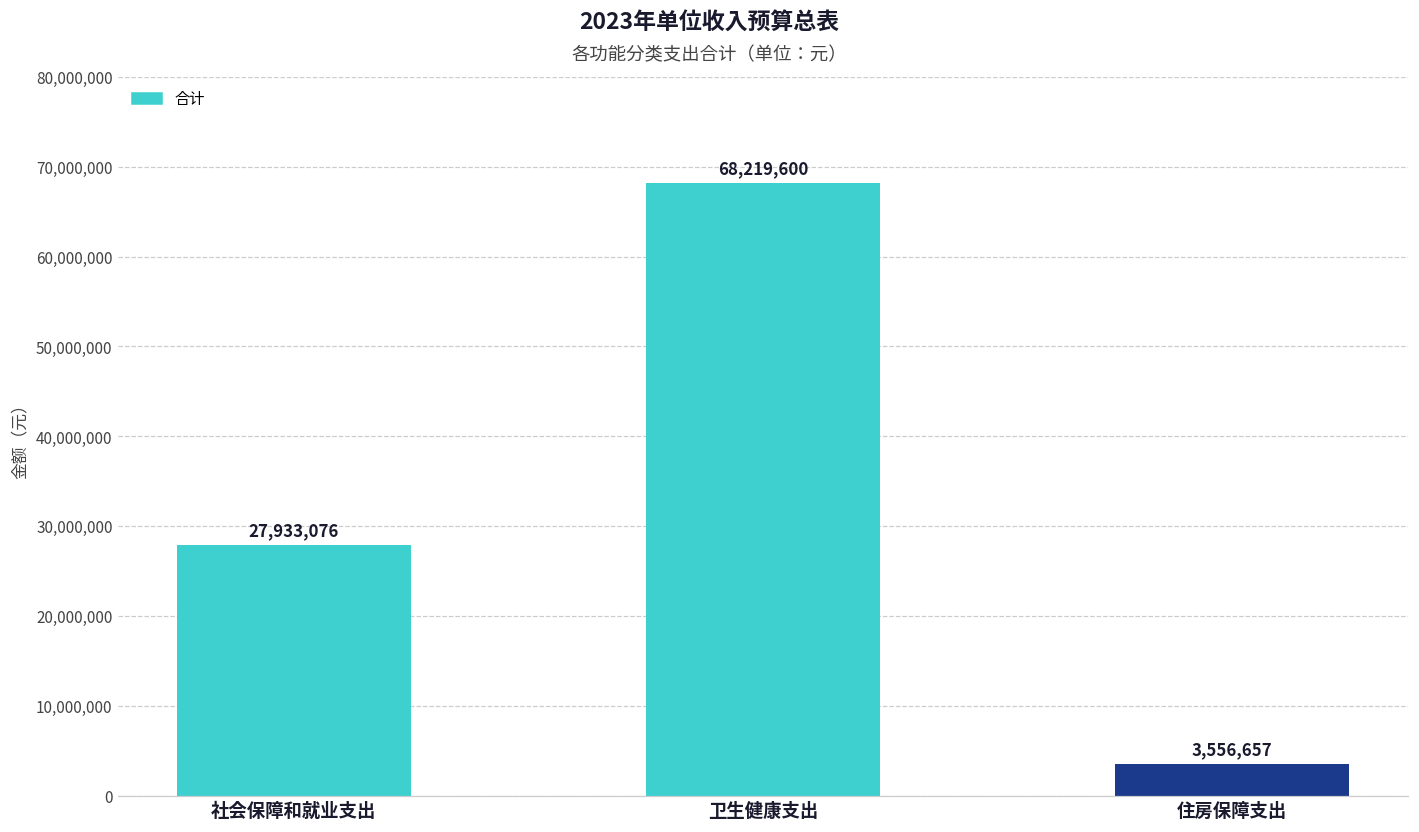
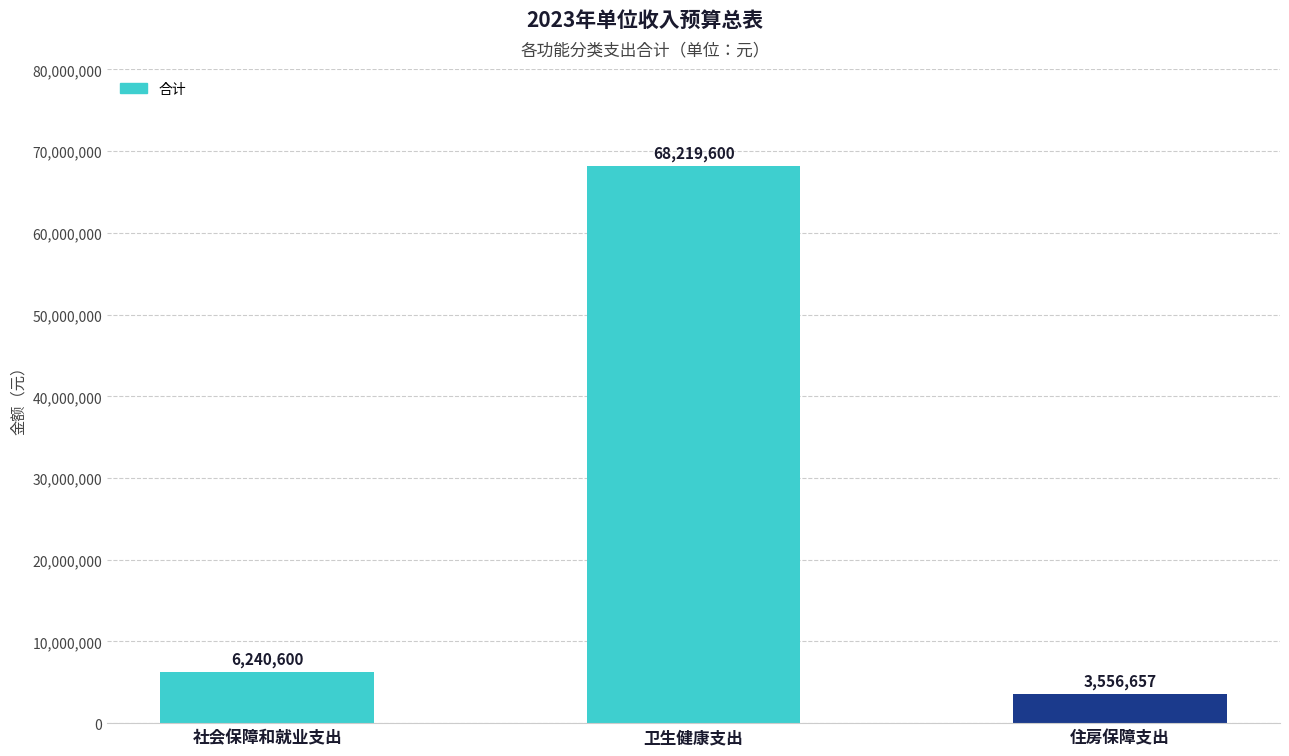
  {
-   "社会保障和就业支出": "27,933,076",
+   "社会保障和就业支出": "6,240,600",
    "卫生健康支出": "68,219,600",
    "住房保障支出": "3,556,657"
  }
